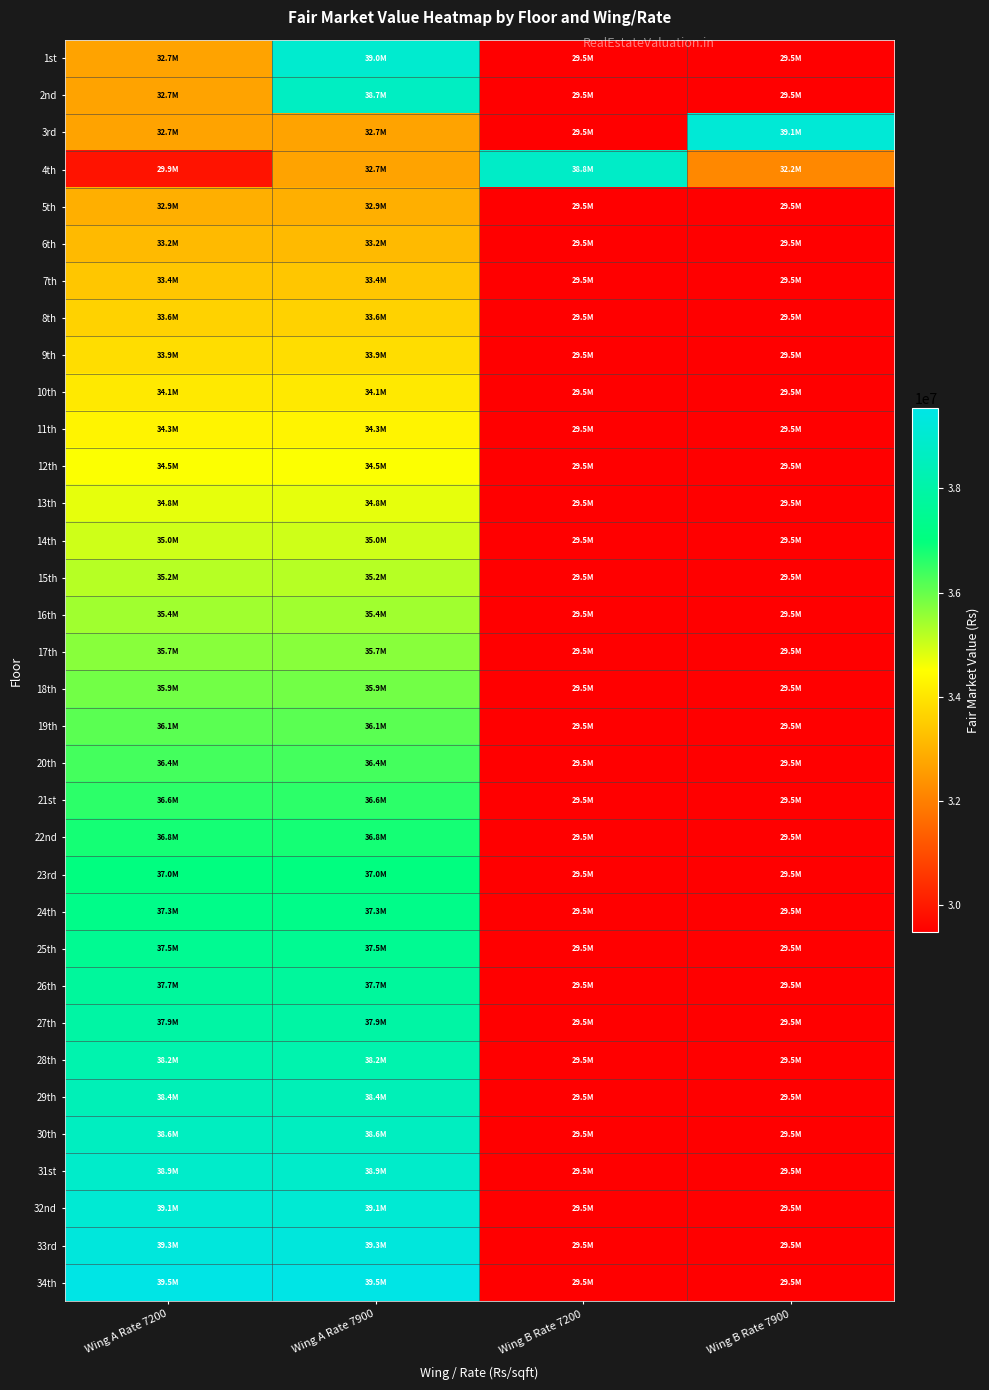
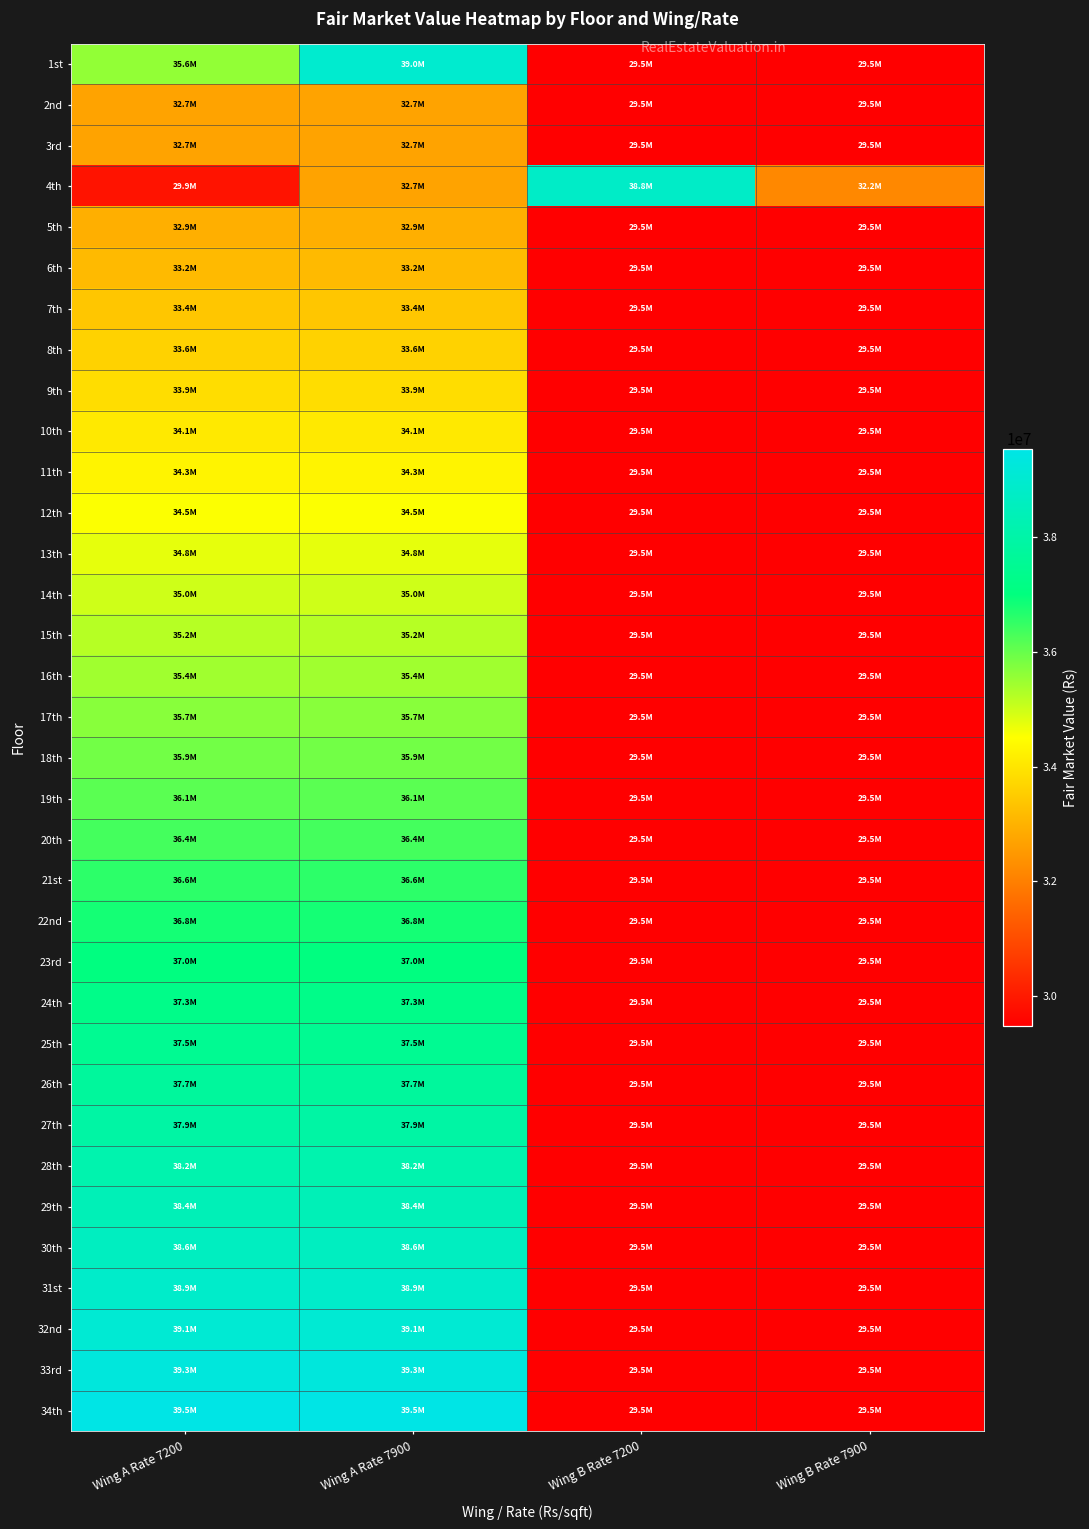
  {
    "1st": {
-     "Wing A Rate 7200": "32.7M",
+     "Wing A Rate 7200": "35.6M",
      "Wing A Rate 7900": "39.0M",
      "Wing B Rate 7200": "29.5M",
      "Wing B Rate 7900": "29.5M"
    },
    "2nd": {
      "Wing A Rate 7200": "32.7M",
-     "Wing A Rate 7900": "38.7M",
+     "Wing A Rate 7900": "32.7M",
      "Wing B Rate 7200": "29.5M",
      "Wing B Rate 7900": "29.5M"
    },
    "3rd": {
      "Wing A Rate 7200": "32.7M",
      "Wing A Rate 7900": "32.7M",
      "Wing B Rate 7200": "29.5M",
-     "Wing B Rate 7900": "39.1M"
+     "Wing B Rate 7900": "29.5M"
    },
    "4th": {
      "Wing A Rate 7200": "29.9M",
      "Wing A Rate 7900": "32.7M",
      "Wing B Rate 7200": "38.8M",
      "Wing B Rate 7900": "32.2M"
    },
    "5th": {
      "Wing A Rate 7200": "32.9M",
      "Wing A Rate 7900": "32.9M",
      "Wing B Rate 7200": "29.5M",
      "Wing B Rate 7900": "29.5M"
    },
    "6th": {
      "Wing A Rate 7200": "33.2M",
      "Wing A Rate 7900": "33.2M",
      "Wing B Rate 7200": "29.5M",
      "Wing B Rate 7900": "29.5M"
    },
    "7th": {
      "Wing A Rate 7200": "33.4M",
      "Wing A Rate 7900": "33.4M",
      "Wing B Rate 7200": "29.5M",
      "Wing B Rate 7900": "29.5M"
    },
    "8th": {
      "Wing A Rate 7200": "33.6M",
      "Wing A Rate 7900": "33.6M",
      "Wing B Rate 7200": "29.5M",
      "Wing B Rate 7900": "29.5M"
    },
    "9th": {
      "Wing A Rate 7200": "33.9M",
      "Wing A Rate 7900": "33.9M",
      "Wing B Rate 7200": "29.5M",
      "Wing B Rate 7900": "29.5M"
    },
    "10th": {
      "Wing A Rate 7200": "34.1M",
      "Wing A Rate 7900": "34.1M",
      "Wing B Rate 7200": "29.5M",
      "Wing B Rate 7900": "29.5M"
    },
    "11th": {
      "Wing A Rate 7200": "34.3M",
      "Wing A Rate 7900": "34.3M",
      "Wing B Rate 7200": "29.5M",
      "Wing B Rate 7900": "29.5M"
    },
    "12th": {
      "Wing A Rate 7200": "34.5M",
      "Wing A Rate 7900": "34.5M",
      "Wing B Rate 7200": "29.5M",
      "Wing B Rate 7900": "29.5M"
    },
    "13th": {
      "Wing A Rate 7200": "34.8M",
      "Wing A Rate 7900": "34.8M",
      "Wing B Rate 7200": "29.5M",
      "Wing B Rate 7900": "29.5M"
    },
    "14th": {
      "Wing A Rate 7200": "35.0M",
      "Wing A Rate 7900": "35.0M",
      "Wing B Rate 7200": "29.5M",
      "Wing B Rate 7900": "29.5M"
    },
    "15th": {
      "Wing A Rate 7200": "35.2M",
      "Wing A Rate 7900": "35.2M",
      "Wing B Rate 7200": "29.5M",
      "Wing B Rate 7900": "29.5M"
    },
    "16th": {
      "Wing A Rate 7200": "35.4M",
      "Wing A Rate 7900": "35.4M",
      "Wing B Rate 7200": "29.5M",
      "Wing B Rate 7900": "29.5M"
    },
    "17th": {
      "Wing A Rate 7200": "35.7M",
      "Wing A Rate 7900": "35.7M",
      "Wing B Rate 7200": "29.5M",
      "Wing B Rate 7900": "29.5M"
    },
    "18th": {
      "Wing A Rate 7200": "35.9M",
      "Wing A Rate 7900": "35.9M",
      "Wing B Rate 7200": "29.5M",
      "Wing B Rate 7900": "29.5M"
    },
    "19th": {
      "Wing A Rate 7200": "36.1M",
      "Wing A Rate 7900": "36.1M",
      "Wing B Rate 7200": "29.5M",
      "Wing B Rate 7900": "29.5M"
    },
    "20th": {
      "Wing A Rate 7200": "36.4M",
      "Wing A Rate 7900": "36.4M",
      "Wing B Rate 7200": "29.5M",
      "Wing B Rate 7900": "29.5M"
    },
    "21st": {
      "Wing A Rate 7200": "36.6M",
      "Wing A Rate 7900": "36.6M",
      "Wing B Rate 7200": "29.5M",
      "Wing B Rate 7900": "29.5M"
    },
    "22nd": {
      "Wing A Rate 7200": "36.8M",
      "Wing A Rate 7900": "36.8M",
      "Wing B Rate 7200": "29.5M",
      "Wing B Rate 7900": "29.5M"
    },
    "23rd": {
      "Wing A Rate 7200": "37.0M",
      "Wing A Rate 7900": "37.0M",
      "Wing B Rate 7200": "29.5M",
      "Wing B Rate 7900": "29.5M"
    },
    "24th": {
      "Wing A Rate 7200": "37.3M",
      "Wing A Rate 7900": "37.3M",
      "Wing B Rate 7200": "29.5M",
      "Wing B Rate 7900": "29.5M"
    },
    "25th": {
      "Wing A Rate 7200": "37.5M",
      "Wing A Rate 7900": "37.5M",
      "Wing B Rate 7200": "29.5M",
      "Wing B Rate 7900": "29.5M"
    },
    "26th": {
      "Wing A Rate 7200": "37.7M",
      "Wing A Rate 7900": "37.7M",
      "Wing B Rate 7200": "29.5M",
      "Wing B Rate 7900": "29.5M"
    },
    "27th": {
      "Wing A Rate 7200": "37.9M",
      "Wing A Rate 7900": "37.9M",
      "Wing B Rate 7200": "29.5M",
      "Wing B Rate 7900": "29.5M"
    },
    "28th": {
      "Wing A Rate 7200": "38.2M",
      "Wing A Rate 7900": "38.2M",
      "Wing B Rate 7200": "29.5M",
      "Wing B Rate 7900": "29.5M"
    },
    "29th": {
      "Wing A Rate 7200": "38.4M",
      "Wing A Rate 7900": "38.4M",
      "Wing B Rate 7200": "29.5M",
      "Wing B Rate 7900": "29.5M"
    },
    "30th": {
      "Wing A Rate 7200": "38.6M",
      "Wing A Rate 7900": "38.6M",
      "Wing B Rate 7200": "29.5M",
      "Wing B Rate 7900": "29.5M"
    },
    "31st": {
      "Wing A Rate 7200": "38.9M",
      "Wing A Rate 7900": "38.9M",
      "Wing B Rate 7200": "29.5M",
      "Wing B Rate 7900": "29.5M"
    },
    "32nd": {
      "Wing A Rate 7200": "39.1M",
      "Wing A Rate 7900": "39.1M",
      "Wing B Rate 7200": "29.5M",
      "Wing B Rate 7900": "29.5M"
    },
    "33rd": {
      "Wing A Rate 7200": "39.3M",
      "Wing A Rate 7900": "39.3M",
      "Wing B Rate 7200": "29.5M",
      "Wing B Rate 7900": "29.5M"
    },
    "34th": {
      "Wing A Rate 7200": "39.5M",
      "Wing A Rate 7900": "39.5M",
      "Wing B Rate 7200": "29.5M",
      "Wing B Rate 7900": "29.5M"
    }
  }
